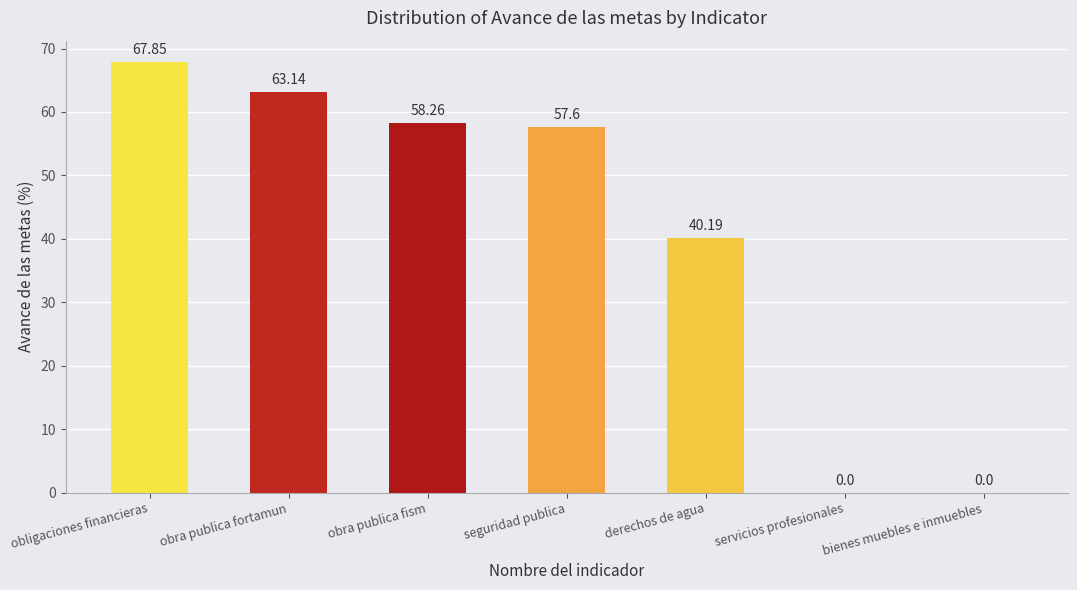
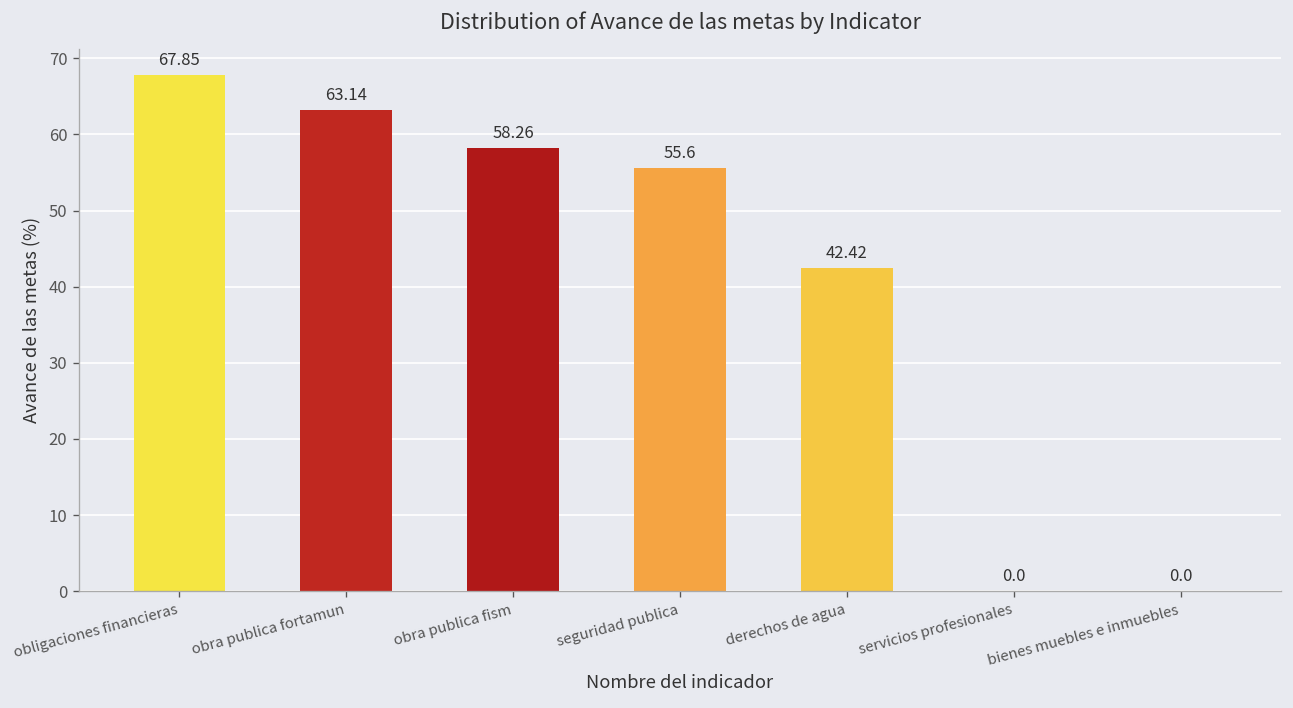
  {
    "obligaciones financieras": 67.85,
    "obra publica fortamun": 63.14,
    "obra publica fism": 58.26,
-   "seguridad publica": 57.6,
-   "derechos de agua": 40.19,
+   "seguridad publica": 55.6,
+   "derechos de agua": 42.42,
    "servicios profesionales": 0.0,
    "bienes muebles e inmuebles": 0.0
  }
